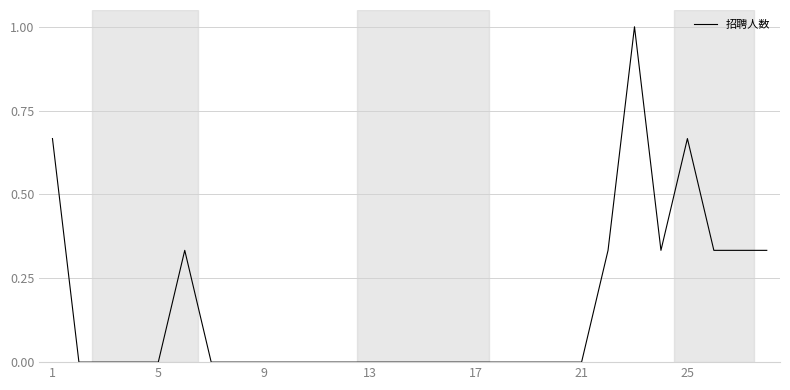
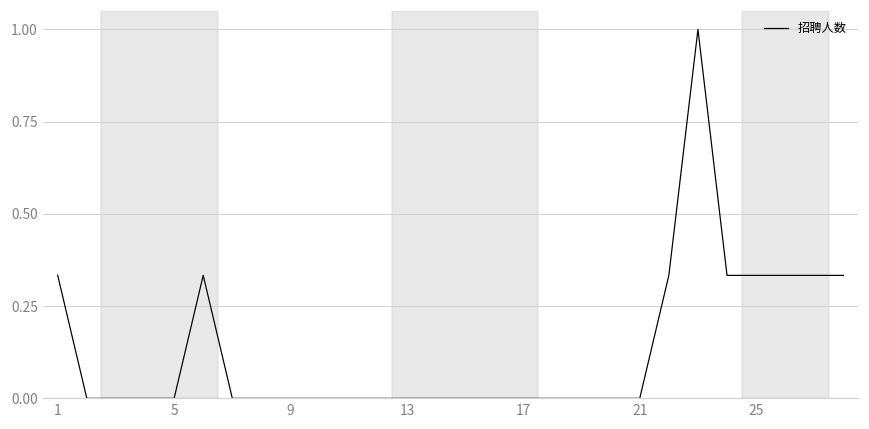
  {
-   "1": 0.67,
+   "1": 0.33,
    "5": 0.00,
    "9": 0.00,
    "13": 0.00,
    "17": 0.00,
    "21": 0.00,
-   "25": 0.67
+   "25": 0.33
  }
